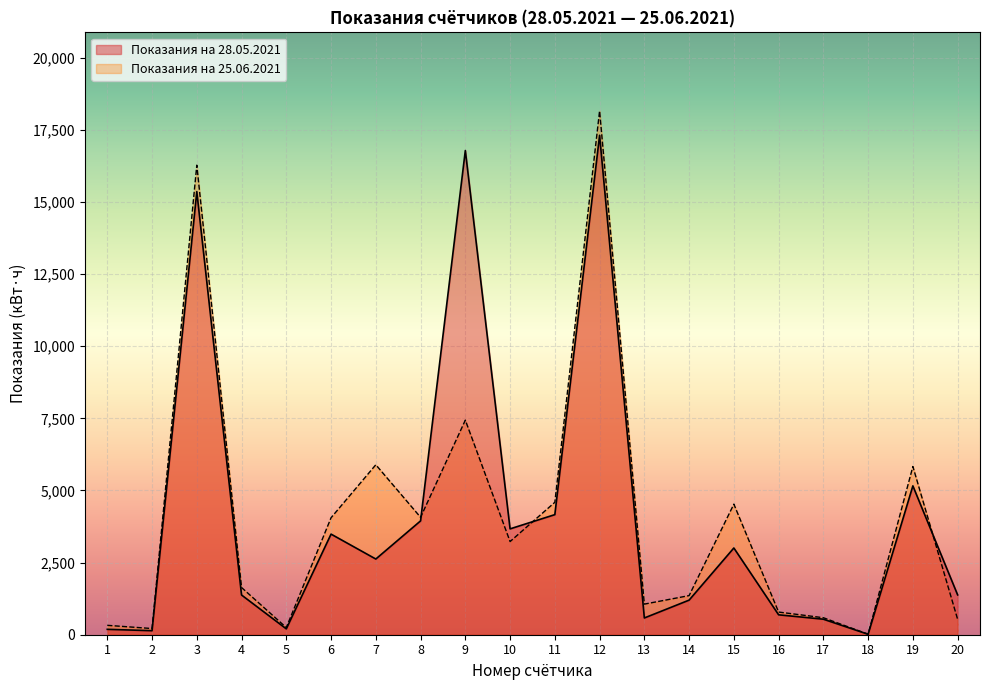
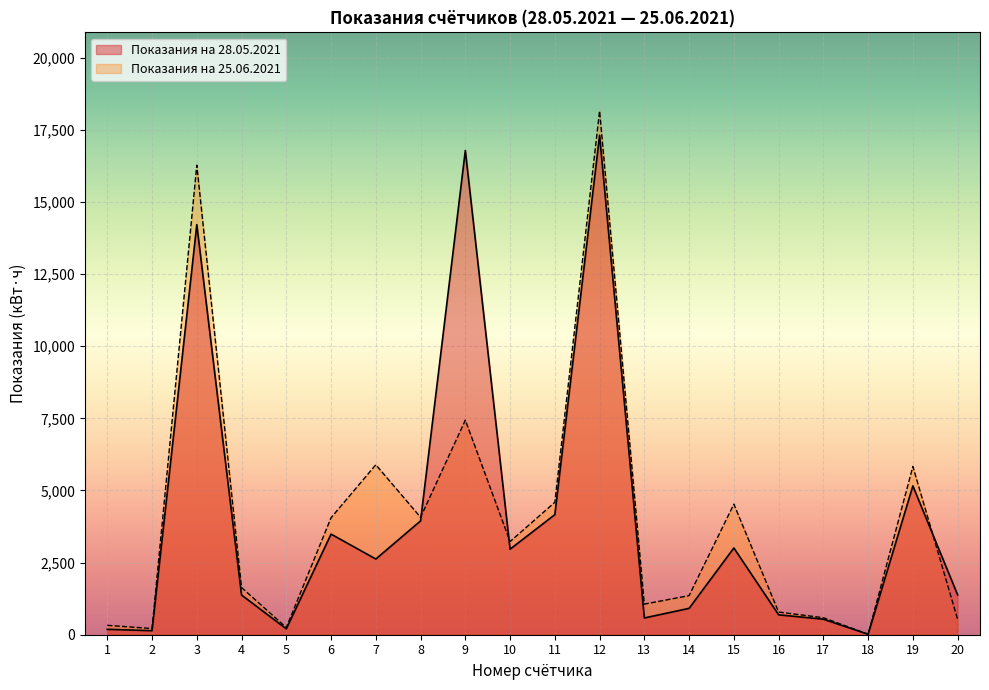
  {
    "Показания на 28.05.2021": {
      "1": "200",
-     "3": "15,400",
+     "3": "14,200",
      "4": "1,400",
      "6": "3,500",
      "7": "2,600",
      "8": "3,900",
      "9": "16,800",
-     "10": "3,700",
+     "10": "3,000",
      "11": "4,200",
      "12": "17,300",
      "13": "600",
-     "14": "1,200",
+     "14": "900",
      "15": "3,000",
      "16": "700",
      "19": "5,200",
      "20": "1,400"
    },
    "Показания на 25.06.2021": {
      "1": "300",
      "3": "16,300",
      "4": "1,600",
      "6": "4,100",
      "7": "5,900",
      "8": "4,100",
      "9": "7,400",
      "10": "3,200",
      "11": "4,600",
      "12": "18,200",
      "13": "1,100",
      "14": "1,400",
      "15": "4,500",
      "16": "800",
      "19": "5,800",
      "20": "500"
    }
  }
